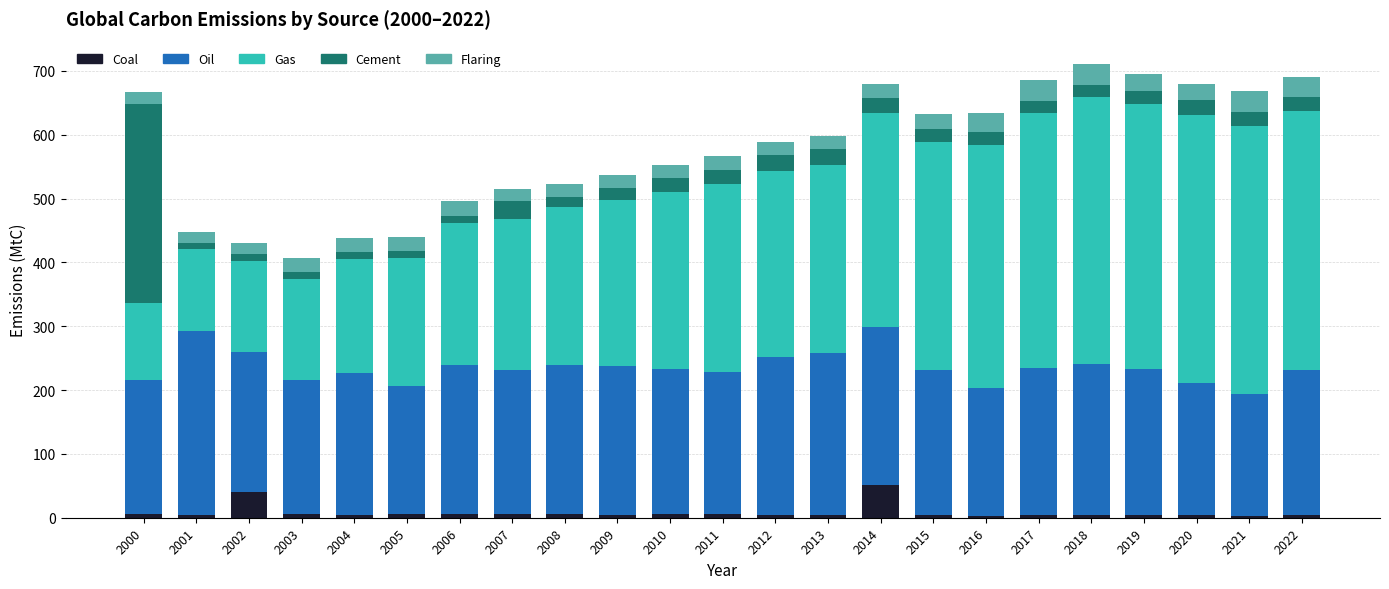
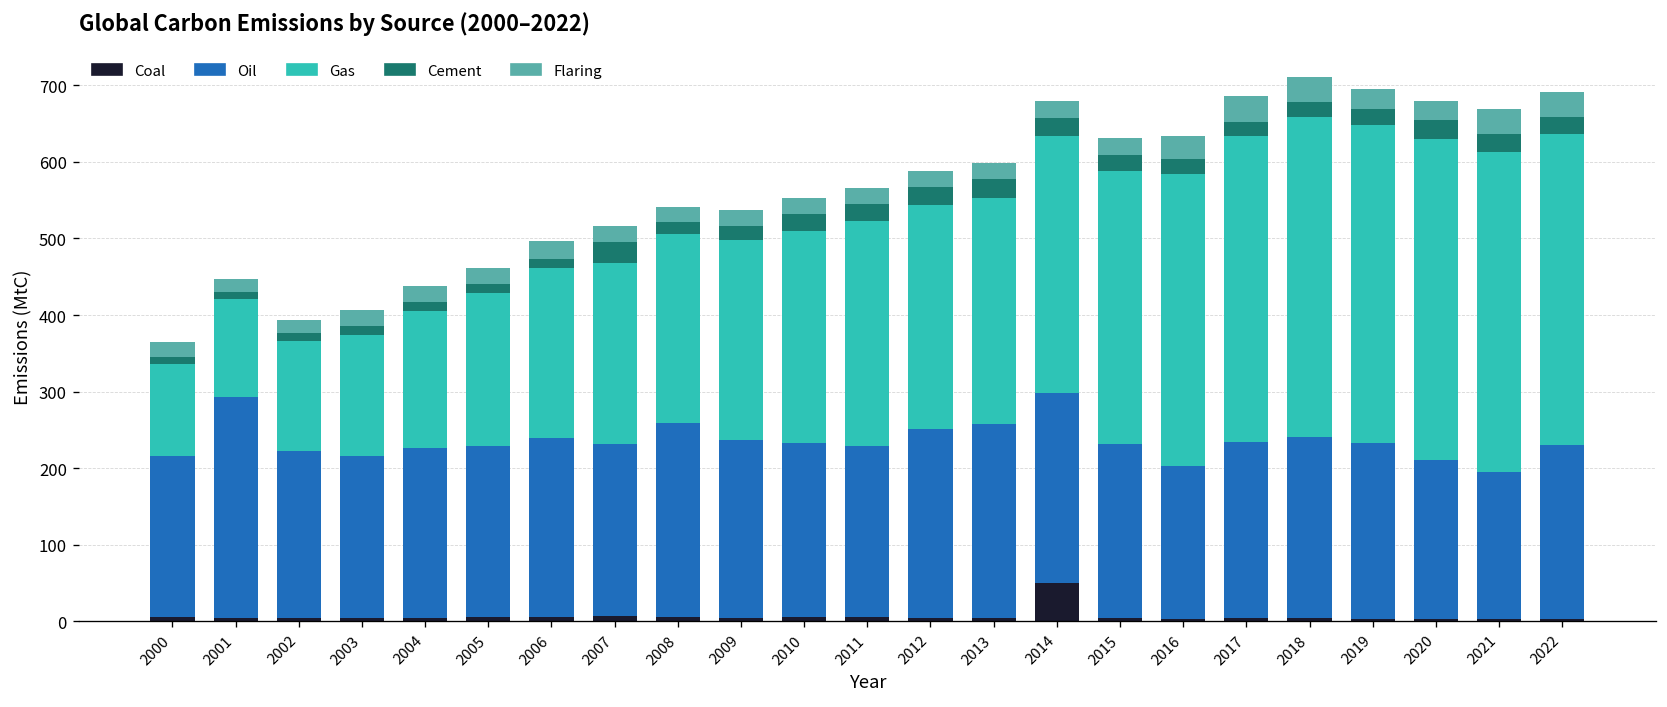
  {
    "Coal": {
      "2000": 10,
      "2001": 0,
-     "2002": 40,
+     "2002": 0,
      "2003": 10,
      "2004": 0,
      "2005": 10,
      "2006": 10,
      "2007": 10,
      "2008": 10,
      "2009": 0,
      "2010": 10,
      "2011": 10,
      "2012": 0,
      "2013": 0,
      "2014": 50,
      "2015": 0,
      "2017": 0,
      "2018": 0
    },
    "Oil": {
      "2000": 210,
      "2001": 290,
      "2002": 220,
      "2003": 210,
      "2004": 220,
-     "2005": 200,
+     "2005": 220,
      "2006": 230,
      "2007": 230,
-     "2008": 230,
+     "2008": 250,
      "2009": 230,
      "2010": 230,
      "2011": 220,
      "2012": 250,
      "2013": 250,
      "2014": 250,
      "2015": 230,
      "2016": 200,
      "2017": 230,
      "2018": 240,
      "2019": 230,
      "2020": 210,
      "2021": 190,
      "2022": 230
    },
    "Cement": {
-     "2000": 310,
+     "2000": 10,
      "2001": 10,
      "2002": 10,
      "2003": 10,
      "2004": 10,
      "2005": 10,
      "2006": 10,
      "2007": 30,
      "2008": 20,
      "2009": 20,
      "2010": 20,
      "2011": 20,
      "2012": 20,
      "2013": 20,
      "2014": 20,
      "2015": 20,
      "2016": 20,
      "2017": 20,
      "2018": 20,
      "2019": 20,
      "2020": 20,
      "2021": 20,
      "2022": 20
    }
  }
